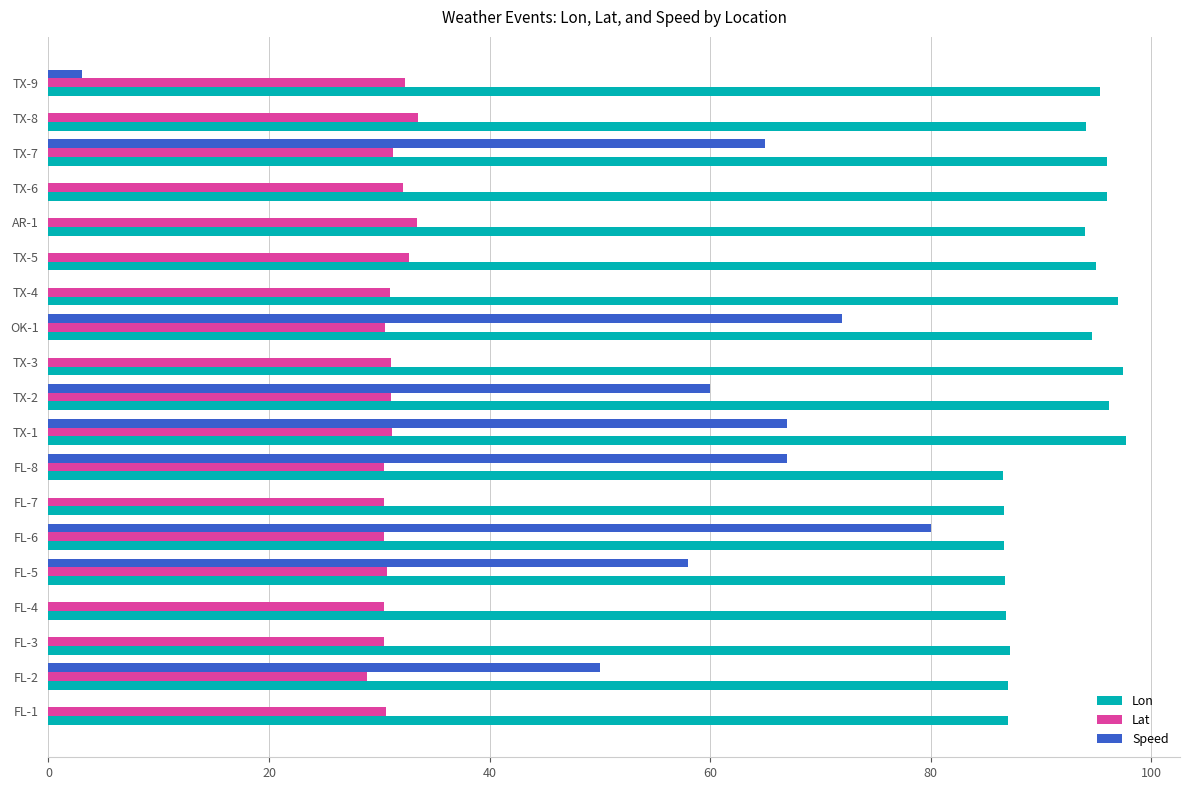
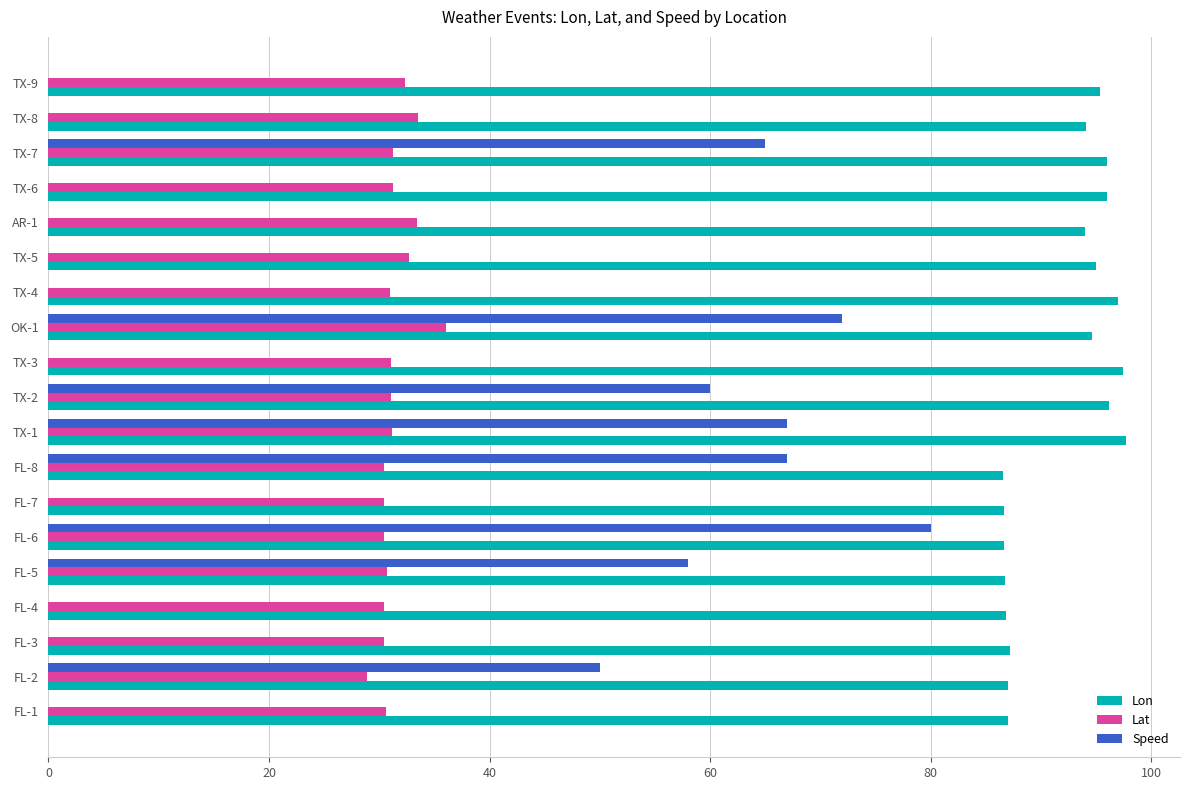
  {
    "Lon": {
      "TX-9": 95.3,
      "TX-8": 94.1,
      "TX-7": 96.0,
      "TX-6": 96.0,
      "AR-1": 94.0,
      "TX-5": 95.0,
      "TX-4": 97.0,
      "OK-1": 94.7,
      "TX-3": 97.5,
      "TX-2": 96.2,
      "TX-1": 97.7,
      "FL-8": 86.6,
      "FL-7": 86.7,
      "FL-6": 86.6,
      "FL-5": 86.8,
      "FL-4": 86.9,
      "FL-3": 87.2,
      "FL-2": 87.0,
      "FL-1": 87.0
    },
    "Lat": {
      "TX-9": 32.3,
      "TX-8": 33.5,
      "TX-7": 31.3,
-     "TX-6": 32.1,
+     "TX-6": 31.3,
      "AR-1": 33.5,
      "TX-5": 32.7,
      "TX-4": 31.0,
-     "OK-1": 30.5,
+     "OK-1": 36.0,
      "TX-3": 31.1,
      "TX-2": 31.1,
      "TX-1": 31.1,
      "FL-8": 30.5,
      "FL-7": 30.4,
      "FL-6": 30.4,
      "FL-5": 30.7,
      "FL-4": 30.4,
      "FL-3": 30.4,
      "FL-2": 28.9,
      "FL-1": 30.6
    },
    "Speed": {
-     "TX-9": 3,
+     "TX-9": 0,
      "TX-8": 0,
      "TX-7": 65,
      "TX-6": 0,
      "AR-1": 0,
      "TX-5": 0,
      "TX-4": 0,
      "OK-1": 72,
      "TX-3": 0,
      "TX-2": 60,
      "TX-1": 67,
      "FL-8": 67,
      "FL-7": 0,
      "FL-6": 80,
      "FL-5": 58,
      "FL-4": 0,
      "FL-3": 0,
      "FL-2": 50,
      "FL-1": 0
    }
  }
